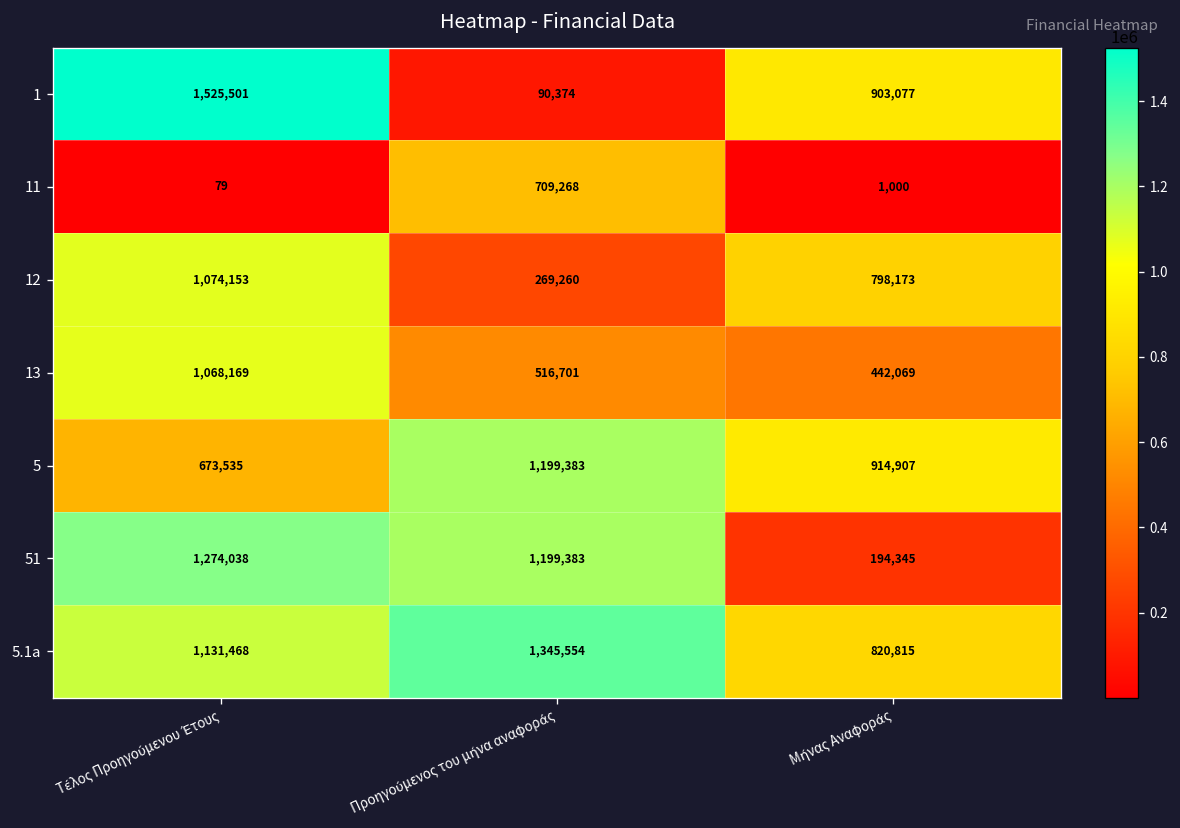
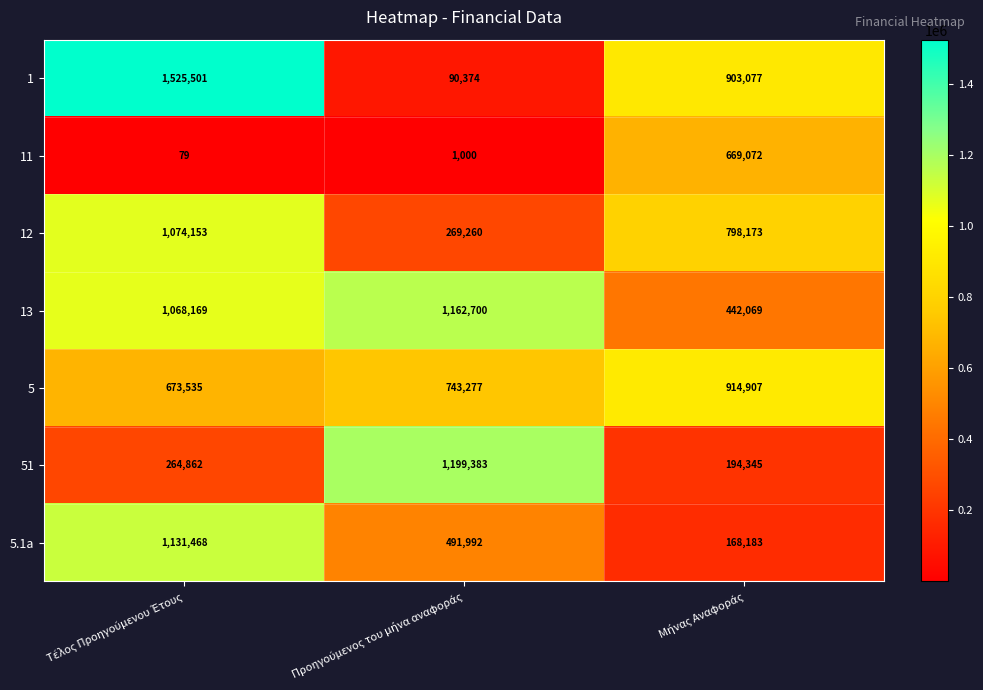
  {
    "1": {
      "Τέλος Προηγούμενου Έτους": "1,525,501",
      "Προηγούμενος του μήνα αναφοράς": "90,374",
      "Μήνας Αναφοράς": "903,077"
    },
    "11": {
      "Τέλος Προηγούμενου Έτους": "79",
-     "Προηγούμενος του μήνα αναφοράς": "709,268",
-     "Μήνας Αναφοράς": "1,000"
+     "Προηγούμενος του μήνα αναφοράς": "1,000",
+     "Μήνας Αναφοράς": "669,072"
    },
    "12": {
      "Τέλος Προηγούμενου Έτους": "1,074,153",
      "Προηγούμενος του μήνα αναφοράς": "269,260",
      "Μήνας Αναφοράς": "798,173"
    },
    "13": {
      "Τέλος Προηγούμενου Έτους": "1,068,169",
-     "Προηγούμενος του μήνα αναφοράς": "516,701",
+     "Προηγούμενος του μήνα αναφοράς": "1,162,700",
      "Μήνας Αναφοράς": "442,069"
    },
    "5": {
      "Τέλος Προηγούμενου Έτους": "673,535",
-     "Προηγούμενος του μήνα αναφοράς": "1,199,383",
+     "Προηγούμενος του μήνα αναφοράς": "743,277",
      "Μήνας Αναφοράς": "914,907"
    },
    "51": {
-     "Τέλος Προηγούμενου Έτους": "1,274,038",
+     "Τέλος Προηγούμενου Έτους": "264,862",
      "Προηγούμενος του μήνα αναφοράς": "1,199,383",
      "Μήνας Αναφοράς": "194,345"
    },
    "5.1a": {
      "Τέλος Προηγούμενου Έτους": "1,131,468",
-     "Προηγούμενος του μήνα αναφοράς": "1,345,554",
-     "Μήνας Αναφοράς": "820,815"
+     "Προηγούμενος του μήνα αναφοράς": "491,992",
+     "Μήνας Αναφοράς": "168,183"
    }
  }
